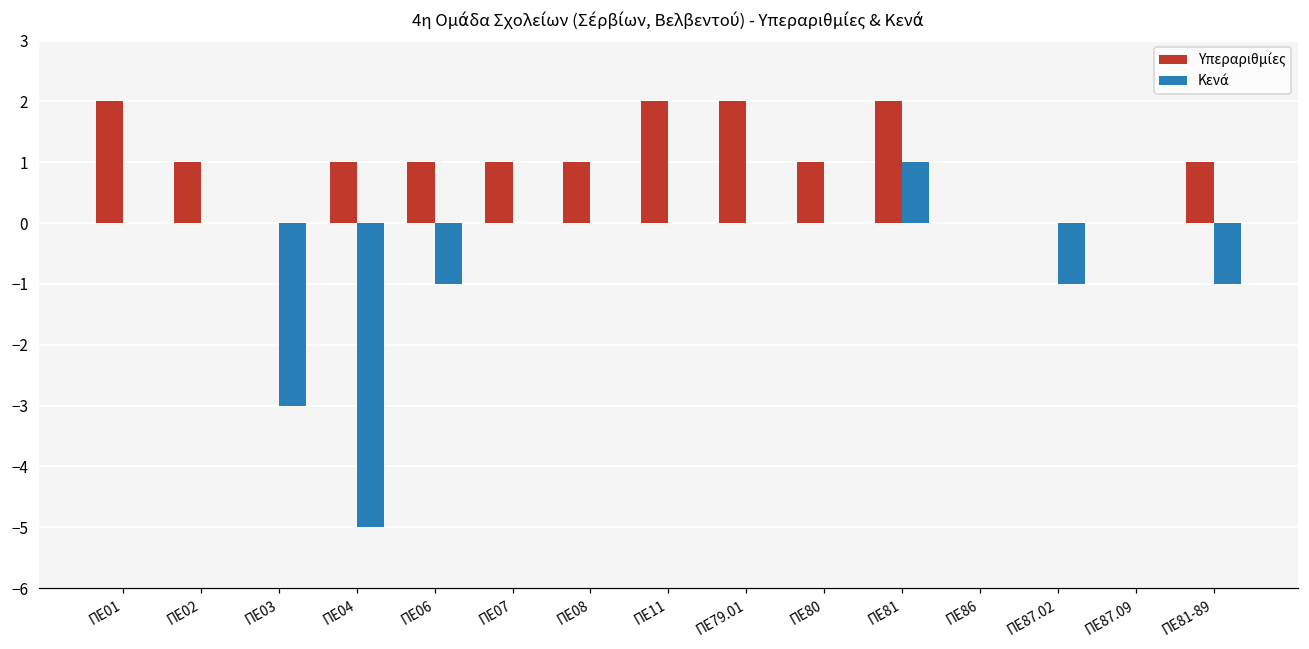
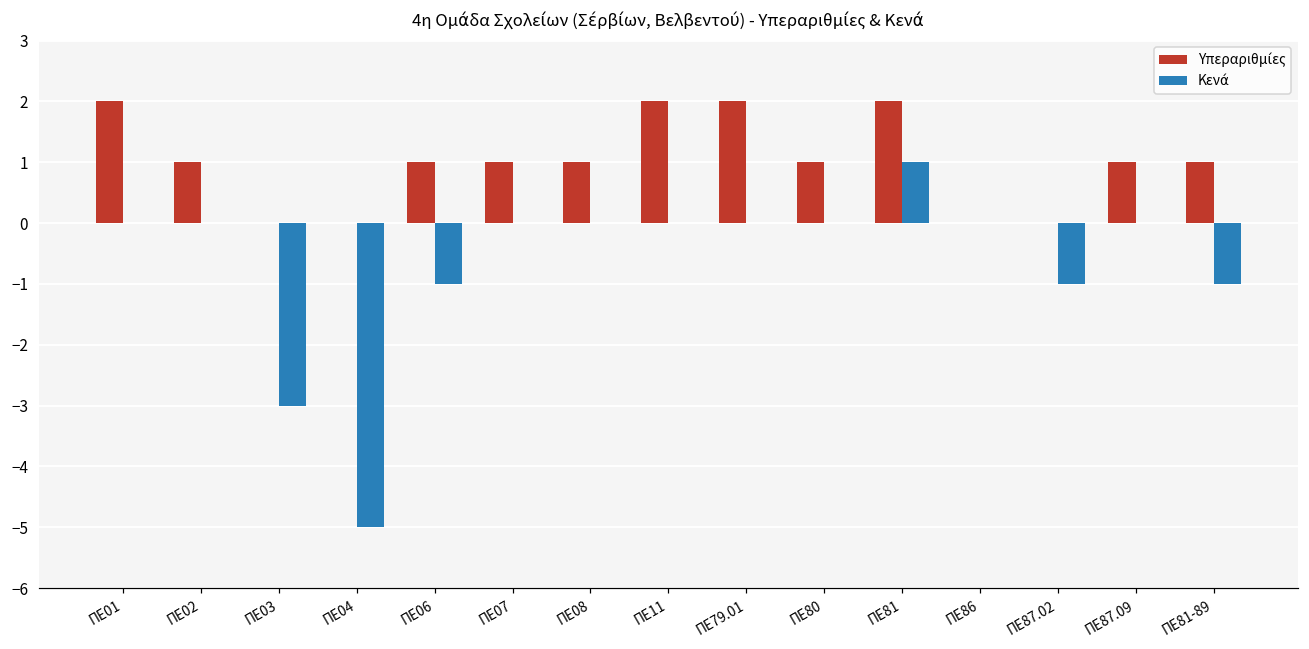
  {
    "Υπεραριθμίες": {
      "ΠΕ01": 2,
      "ΠΕ02": 1,
      "ΠΕ03": 0,
-     "ΠΕ04": 1,
+     "ΠΕ04": 0,
      "ΠΕ06": 1,
      "ΠΕ07": 1,
      "ΠΕ08": 1,
      "ΠΕ11": 2,
      "ΠΕ79.01": 2,
      "ΠΕ80": 1,
      "ΠΕ81": 2,
      "ΠΕ86": 0,
      "ΠΕ87.02": 0,
-     "ΠΕ87.09": 0,
+     "ΠΕ87.09": 1,
      "ΠΕ81-89": 1
    },
    "Κενά": {
      "ΠΕ01": 0,
      "ΠΕ02": 0,
      "ΠΕ03": -3,
      "ΠΕ04": -5,
      "ΠΕ06": -1,
      "ΠΕ07": 0,
      "ΠΕ08": 0,
      "ΠΕ11": 0,
      "ΠΕ79.01": 0,
      "ΠΕ80": 0,
      "ΠΕ81": 1,
      "ΠΕ86": 0,
      "ΠΕ87.02": -1,
      "ΠΕ87.09": 0,
      "ΠΕ81-89": -1
    }
  }
